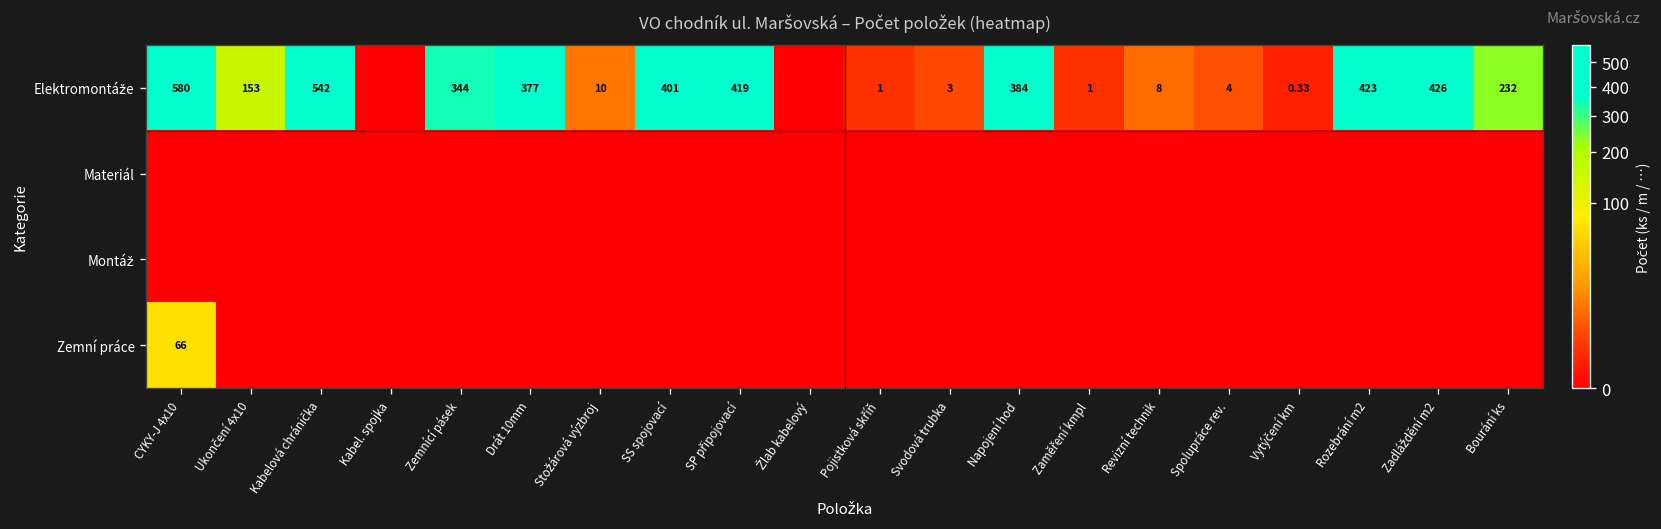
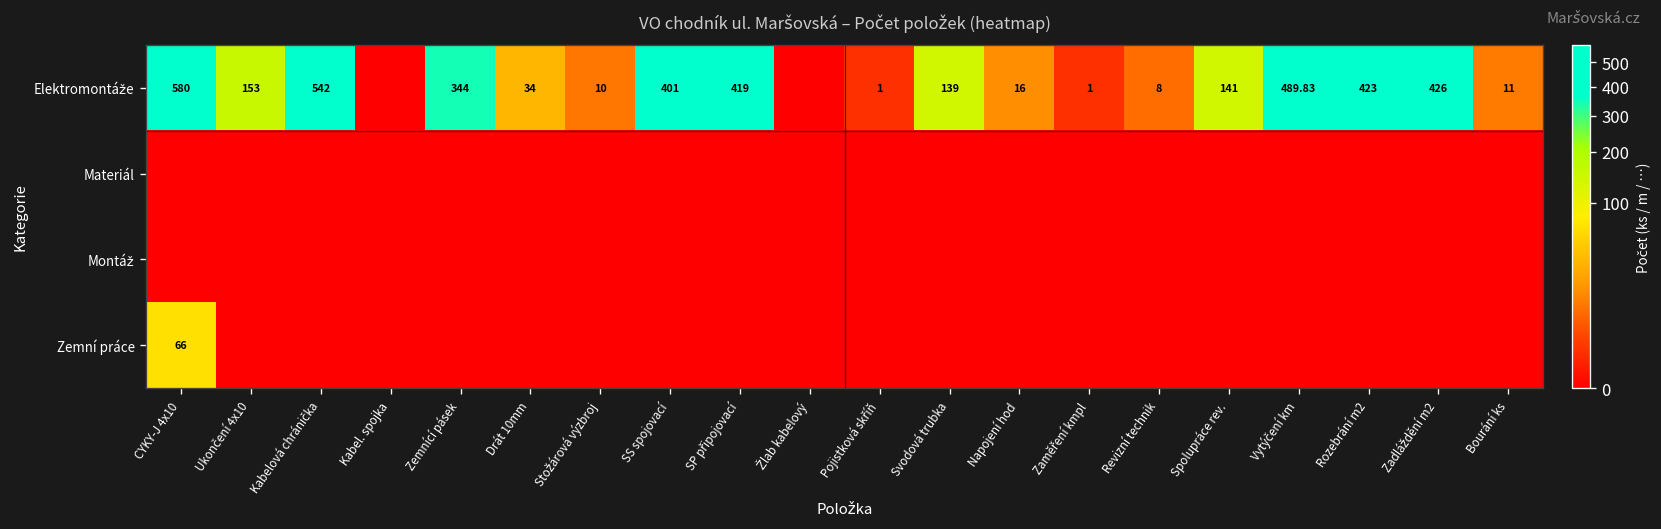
  {
    "Elektromontáže": {
      "CYKY-J 4x10": 580,
      "Ukončení 4x10": 153,
      "Kabelová chránička": 542,
      "Zemnící pásek": 344,
-     "Drát 10mm": 377,
+     "Drát 10mm": 34,
      "Stožárová výzbroj": 10,
      "SS spojovací": 401,
      "SP připojovací": 419,
      "Pojistková skříň": 1,
-     "Svodová trubka": 3,
-     "Napojení hod": 384,
+     "Svodová trubka": 139,
+     "Napojení hod": 16,
      "Zaměření kmpl": 1,
      "Revizní technik": 8,
-     "Spolupráce rev.": 4,
-     "Vytýčení km": 0.33,
+     "Spolupráce rev.": 141,
+     "Vytýčení km": 489.83,
      "Rozebrání m2": 423,
      "Zadláždění m2": 426,
-     "Bourání ks": 232
+     "Bourání ks": 11
    },
    "Zemní práce": {
      "CYKY-J 4x10": 66
    }
  }
